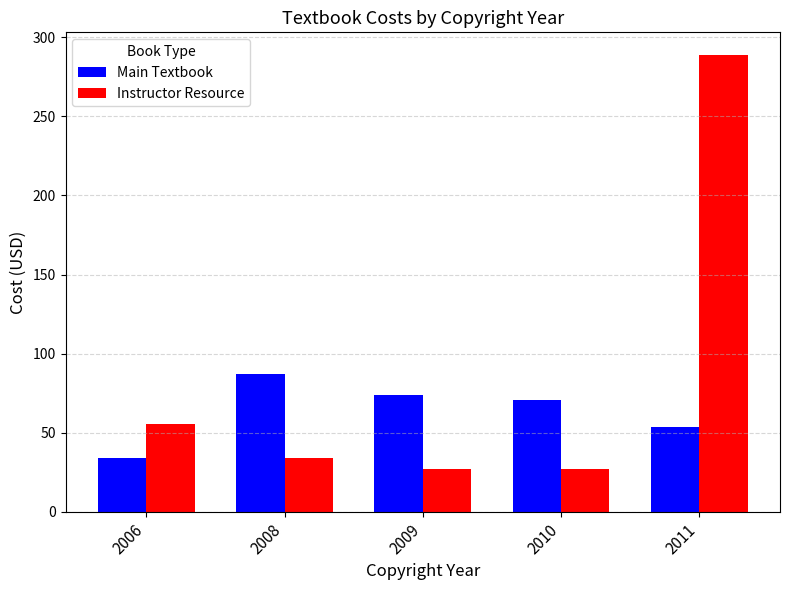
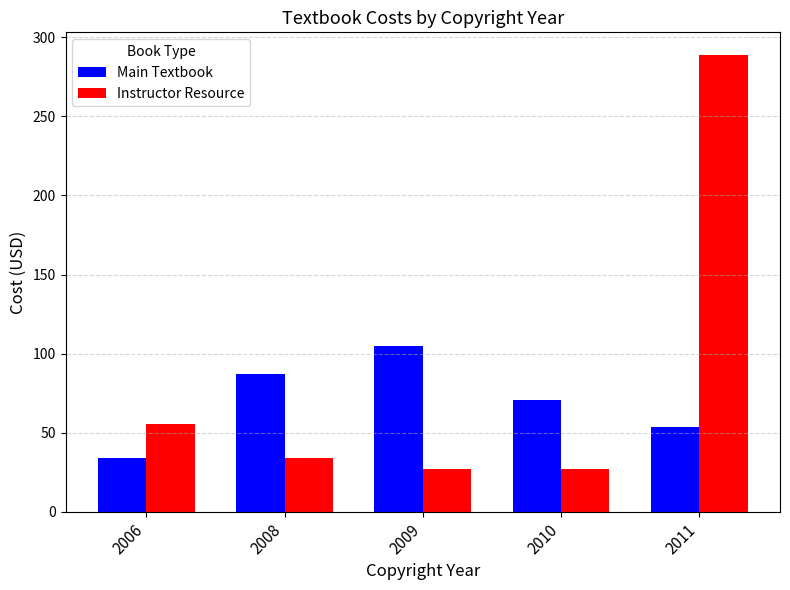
  {
    "Main Textbook": {
      "2006": 34,
      "2008": 87,
-     "2009": 74,
+     "2009": 105,
      "2010": 71,
      "2011": 54
    },
    "Instructor Resource": {
      "2006": 55,
      "2008": 34,
      "2009": 27,
      "2010": 27,
      "2011": 289
    }
  }
